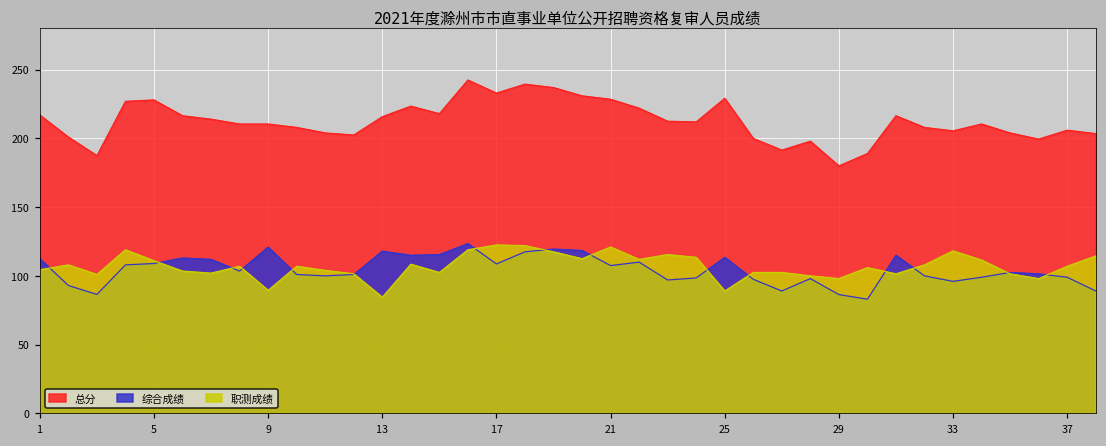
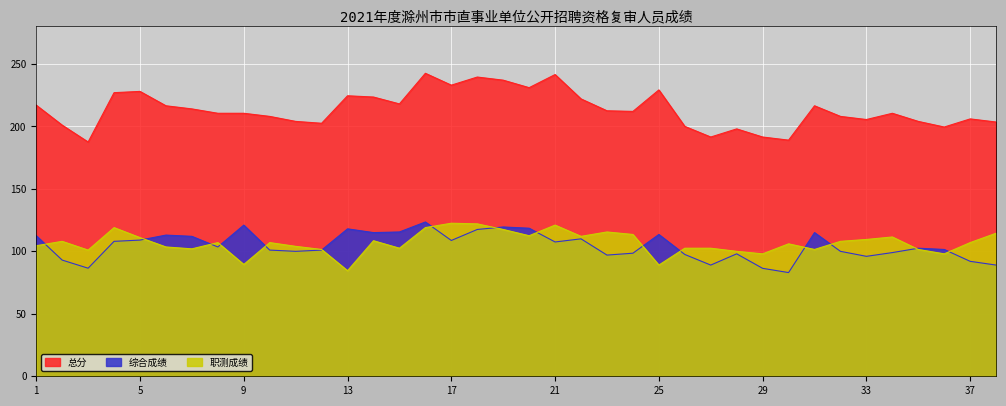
  {
    "总分": {
      "1": 217,
      "5": 228,
      "9": 211,
-     "13": 216,
+     "13": 225,
      "17": 233,
-     "21": 229,
+     "21": 242,
      "25": 229,
-     "29": 180,
+     "29": 192,
      "33": 206,
      "37": 206
    },
    "综合成绩": {
      "1": 113,
      "9": 121,
      "13": 118,
      "17": 109,
      "21": 108,
      "25": 114,
      "29": 86,
      "33": 96,
-     "37": 99
+     "37": 92
    },
    "职测成绩": {
      "1": 105,
      "9": 90,
      "13": 85,
      "17": 123,
      "21": 121,
      "25": 89,
      "29": 98,
-     "33": 118,
+     "33": 110,
      "37": 107
    }
  }
